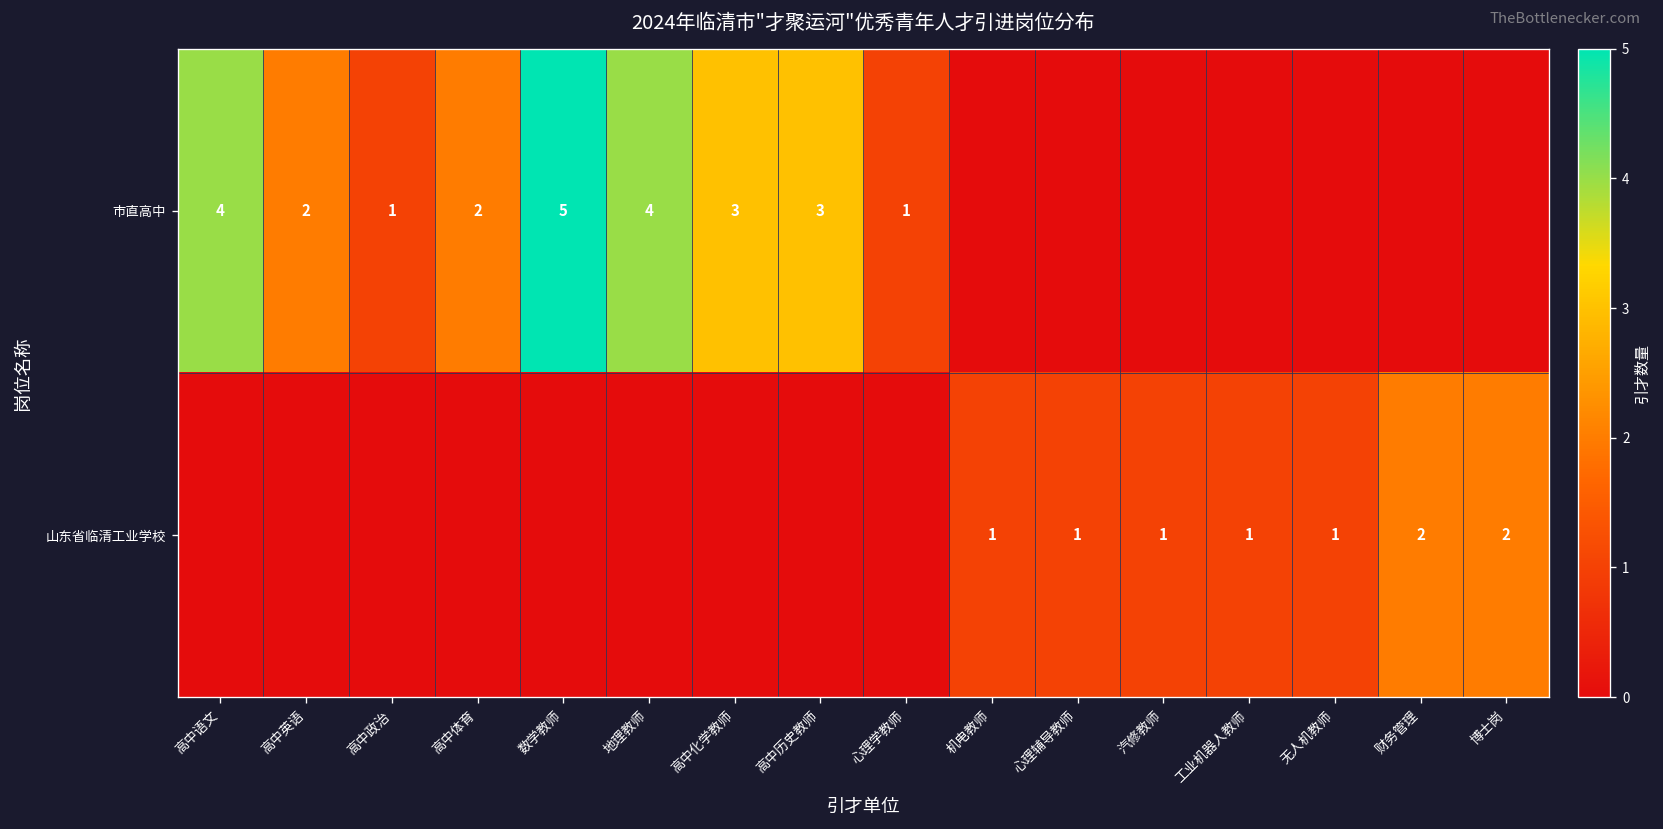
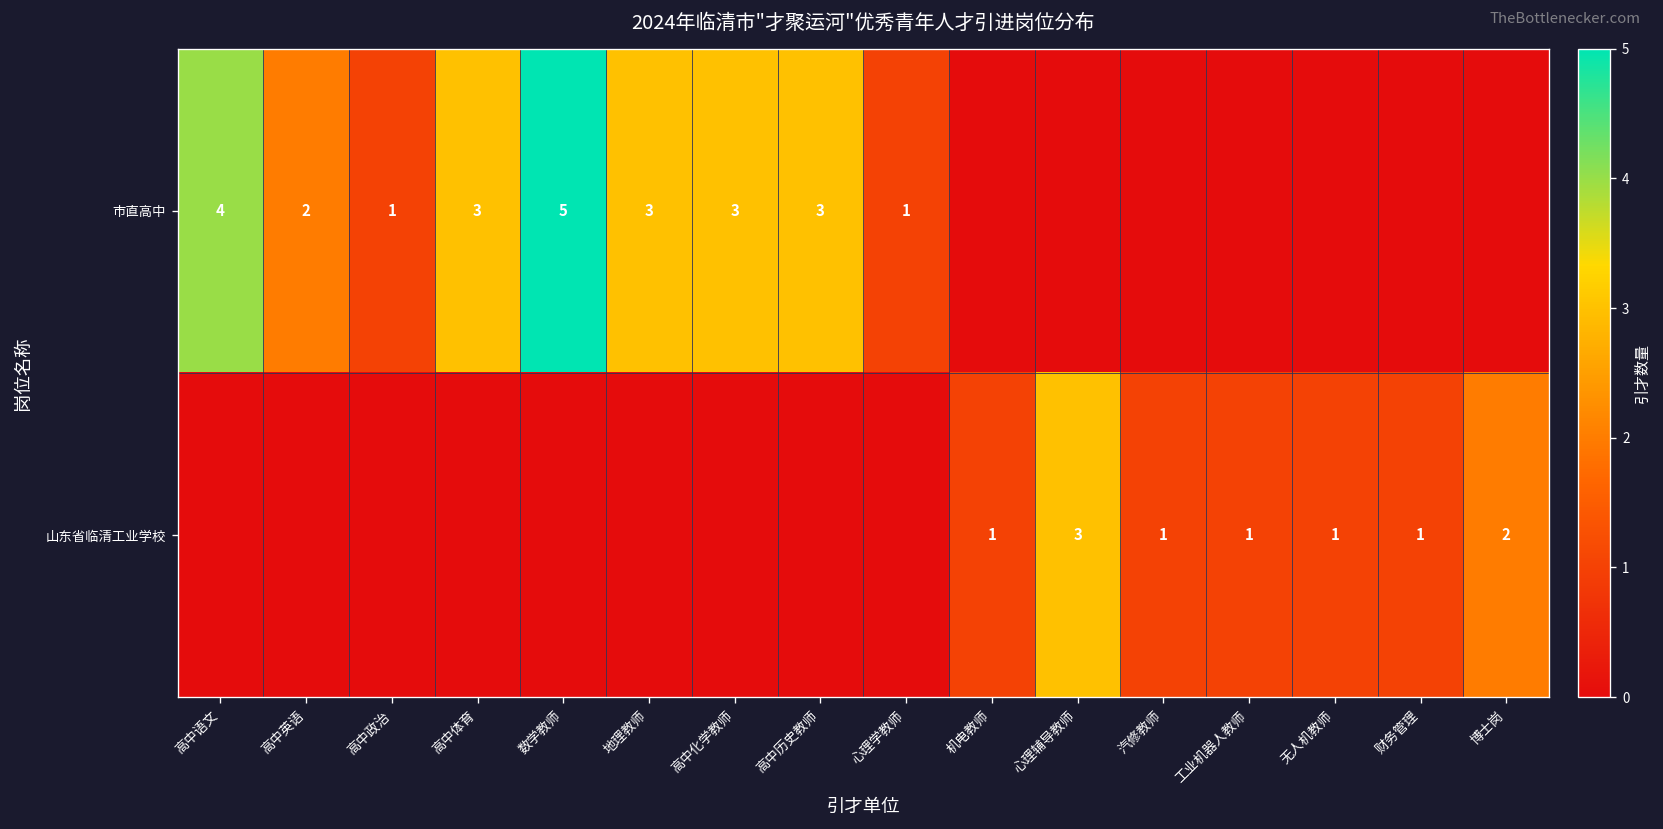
  {
    "市直高中": {
      "高中语文": 4,
      "高中英语": 2,
      "高中政治": 1,
-     "高中体育": 2,
+     "高中体育": 3,
      "数学教师": 5,
-     "地理教师": 4,
+     "地理教师": 3,
      "高中化学教师": 3,
      "高中历史教师": 3,
      "心理学教师": 1
    },
    "山东省临清工业学校": {
      "机电教师": 1,
-     "心理辅导教师": 1,
+     "心理辅导教师": 3,
      "汽修教师": 1,
      "工业机器人教师": 1,
      "无人机教师": 1,
-     "财务管理": 2,
+     "财务管理": 1,
      "博士岗": 2
    }
  }
